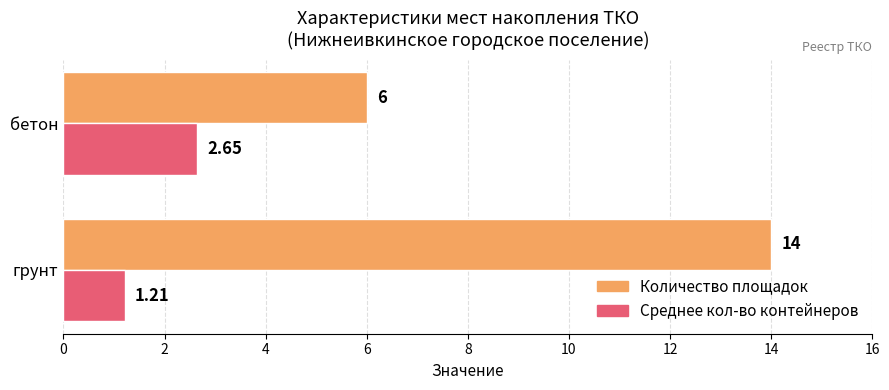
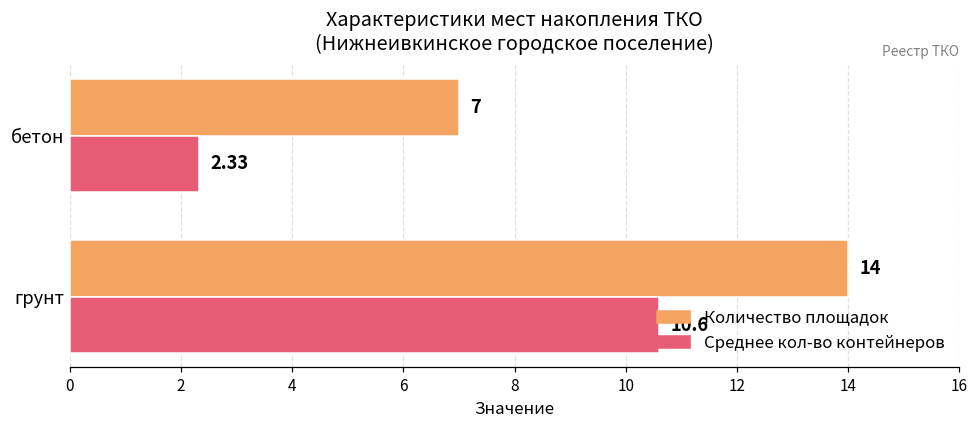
  {
    "Количество площадок": {
-     "бетон": 6,
+     "бетон": 7,
      "грунт": 14
    },
    "Среднее кол-во контейнеров": {
-     "бетон": 2.65,
-     "грунт": 1.21
+     "бетон": 2.33,
+     "грунт": 10.6
    }
  }
